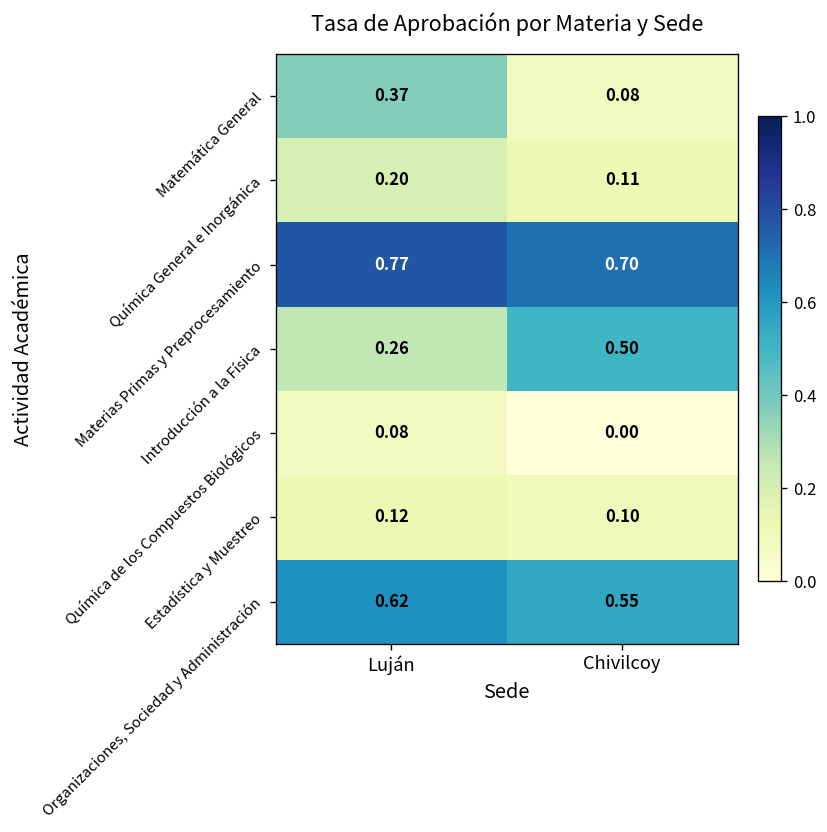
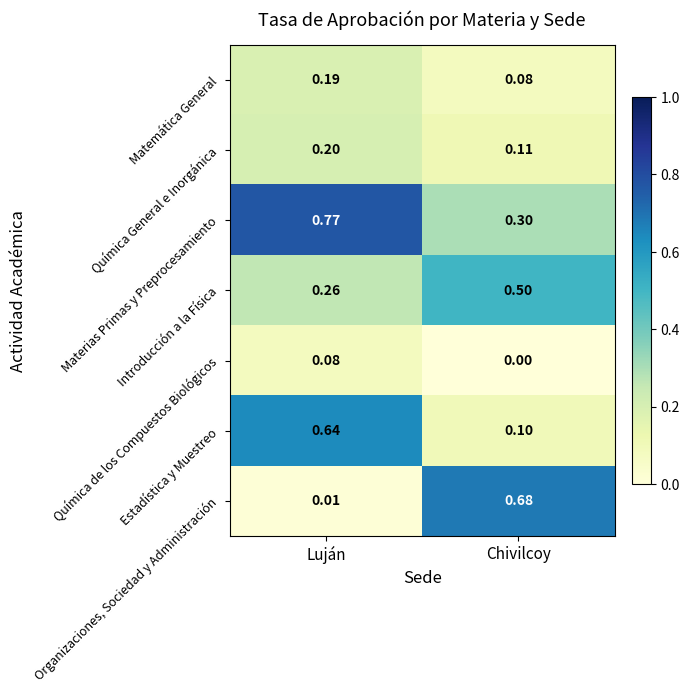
  {
    "Matemática General": {
-     "Luján": 0.37,
+     "Luján": 0.19,
      "Chivilcoy": 0.08
    },
    "Química General e Inorgánica": {
      "Luján": 0.20,
      "Chivilcoy": 0.11
    },
    "Materias Primas y Preprocesamiento": {
      "Luján": 0.77,
-     "Chivilcoy": 0.70
+     "Chivilcoy": 0.30
    },
    "Introducción a la Física": {
      "Luján": 0.26,
      "Chivilcoy": 0.50
    },
    "Química de los Compuestos Biológicos": {
      "Luján": 0.08,
      "Chivilcoy": 0.00
    },
    "Estadística y Muestreo": {
-     "Luján": 0.12,
+     "Luján": 0.64,
      "Chivilcoy": 0.10
    },
    "Organizaciones, Sociedad y Administración": {
-     "Luján": 0.62,
-     "Chivilcoy": 0.55
+     "Luján": 0.01,
+     "Chivilcoy": 0.68
    }
  }
